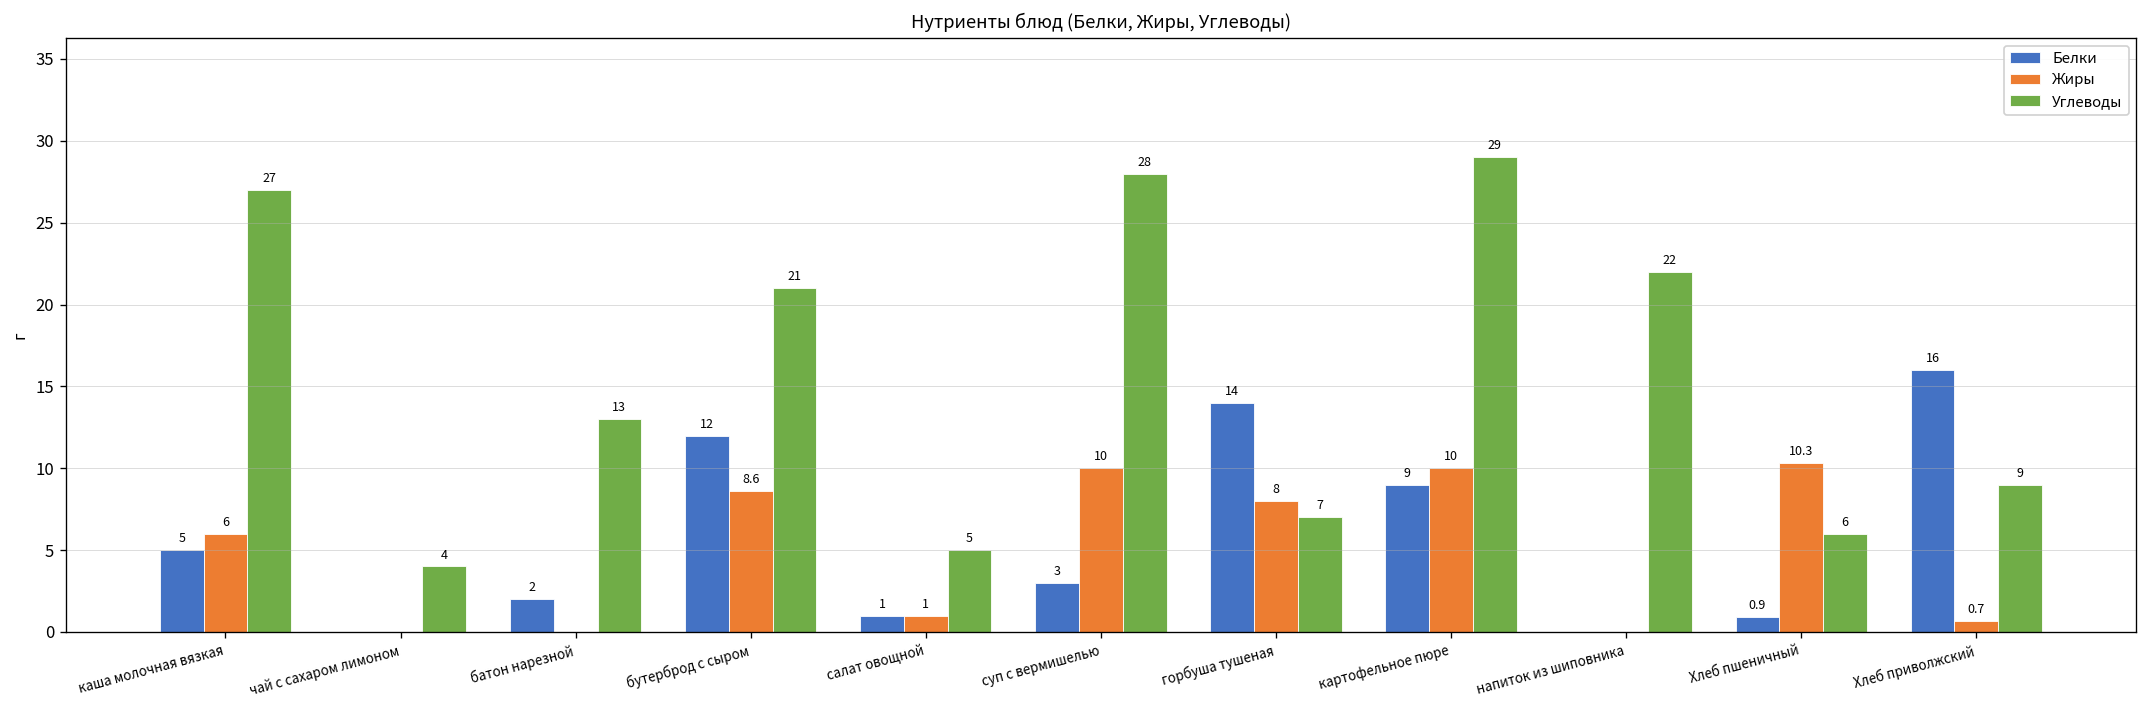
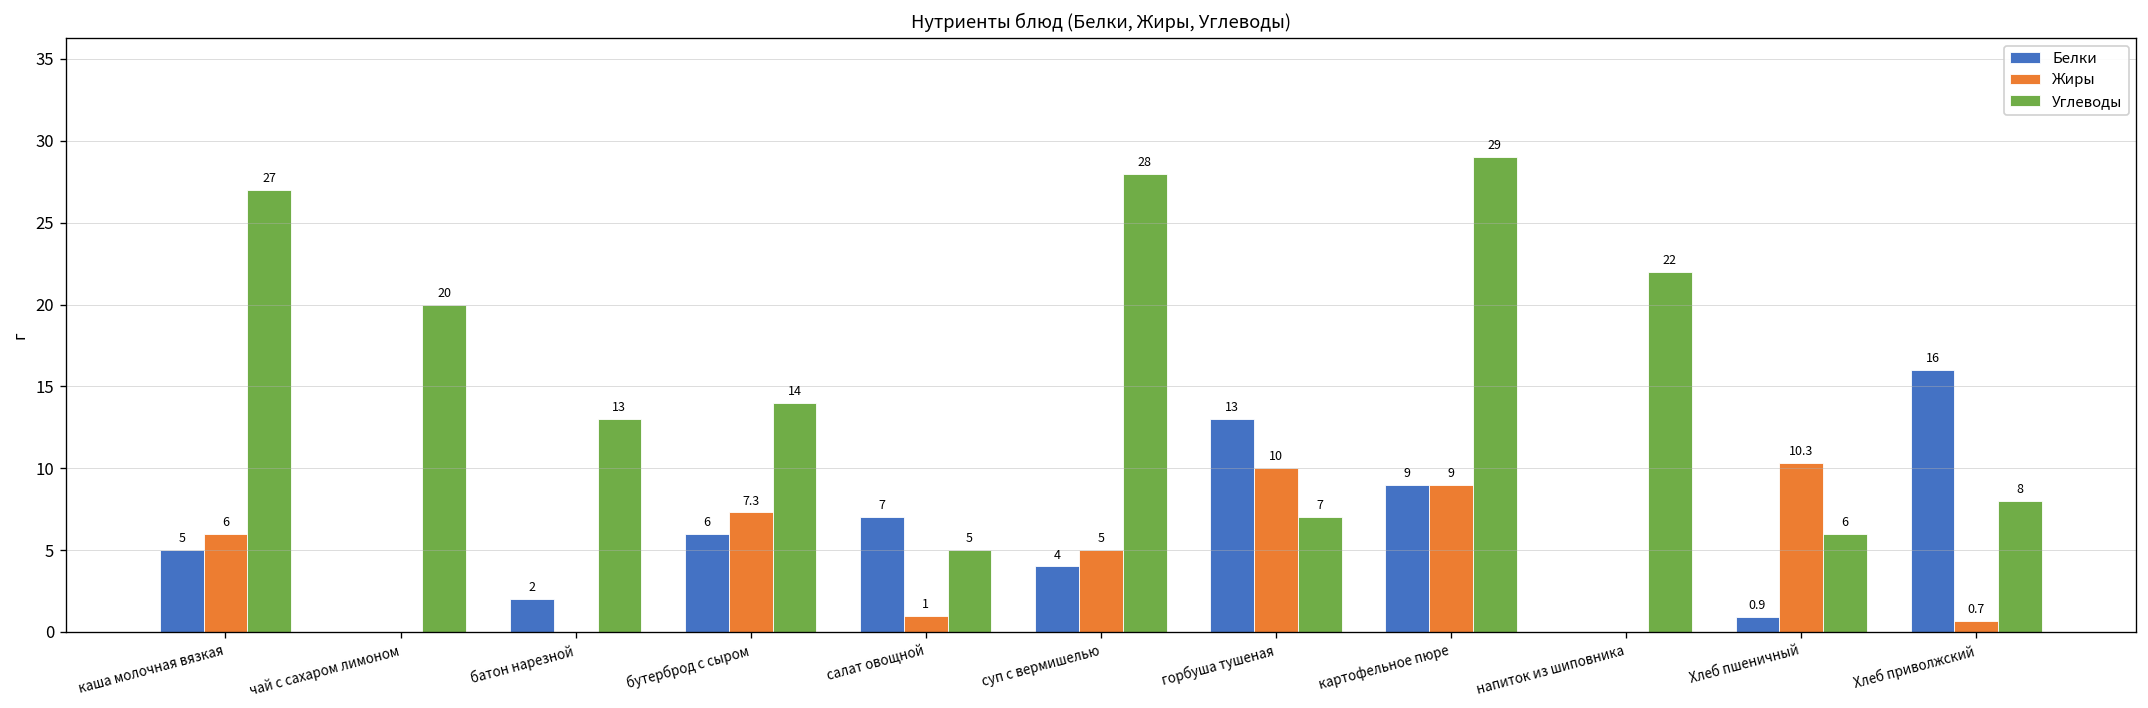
  {
    "Белки": {
      "каша молочная вязкая": 5,
      "батон нарезной": 2,
-     "бутерброд с сыром": 12,
-     "салат овощной": 1,
-     "суп с вермишелью": 3,
-     "горбуша тушеная": 14,
+     "бутерброд с сыром": 6,
+     "салат овощной": 7,
+     "суп с вермишелью": 4,
+     "горбуша тушеная": 13,
      "картофельное пюре": 9,
      "Хлеб пшеничный": 0.9,
      "Хлеб приволжский": 16
    },
    "Жиры": {
      "каша молочная вязкая": 6,
-     "бутерброд с сыром": 8.6,
+     "бутерброд с сыром": 7.3,
      "салат овощной": 1,
-     "суп с вермишелью": 10,
-     "горбуша тушеная": 8,
-     "картофельное пюре": 10,
+     "суп с вермишелью": 5,
+     "горбуша тушеная": 10,
+     "картофельное пюре": 9,
      "Хлеб пшеничный": 10.3,
      "Хлеб приволжский": 0.7
    },
    "Углеводы": {
      "каша молочная вязкая": 27,
-     "чай с сахаром лимоном": 4,
+     "чай с сахаром лимоном": 20,
      "батон нарезной": 13,
-     "бутерброд с сыром": 21,
+     "бутерброд с сыром": 14,
      "салат овощной": 5,
      "суп с вермишелью": 28,
      "горбуша тушеная": 7,
      "картофельное пюре": 29,
      "напиток из шиповника": 22,
      "Хлеб пшеничный": 6,
-     "Хлеб приволжский": 9
+     "Хлеб приволжский": 8
    }
  }
